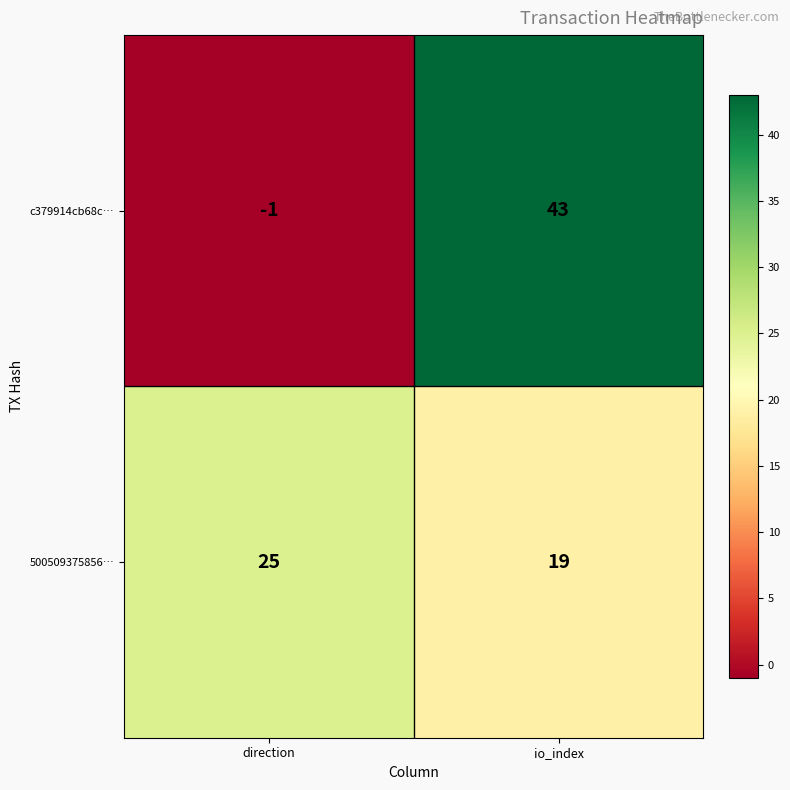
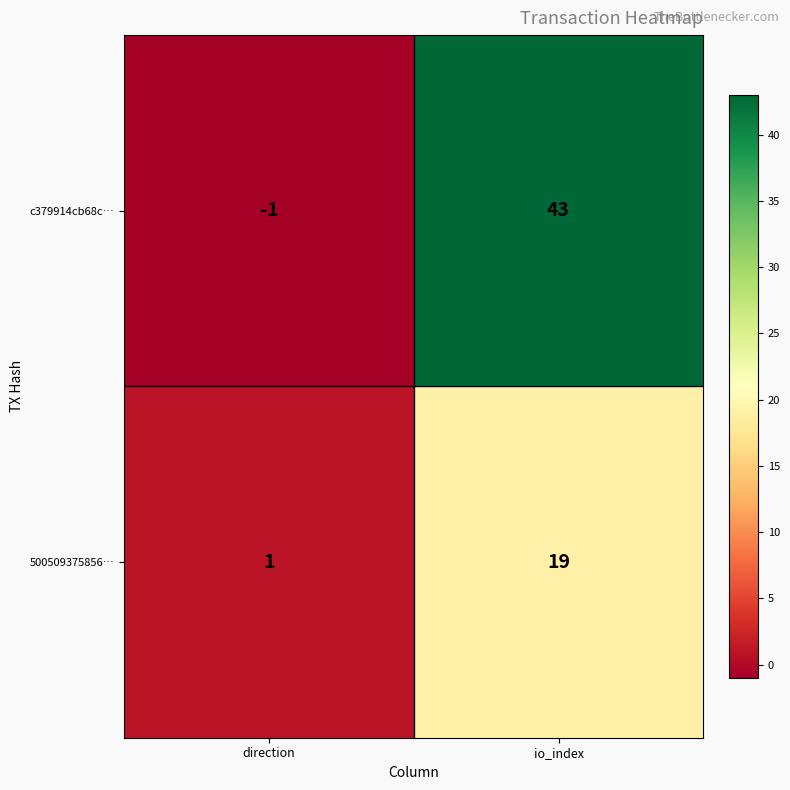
  {
    "c379914cb68c…": {
      "direction": -1,
      "io_index": 43
    },
    "500509375856…": {
-     "direction": 25,
+     "direction": 1,
      "io_index": 19
    }
  }
